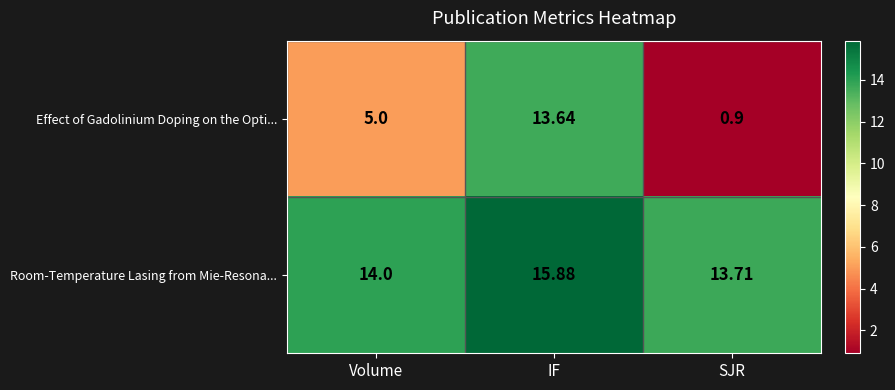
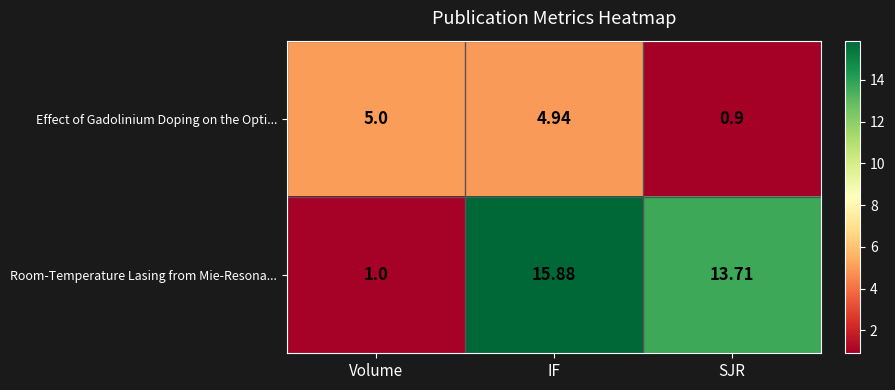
  {
    "Effect of Gadolinium Doping on the Opti...": {
      "Volume": 5.0,
-     "IF": 13.64,
+     "IF": 4.94,
      "SJR": 0.9
    },
    "Room-Temperature Lasing from Mie-Resona...": {
-     "Volume": 14.0,
+     "Volume": 1.0,
      "IF": 15.88,
      "SJR": 13.71
    }
  }
